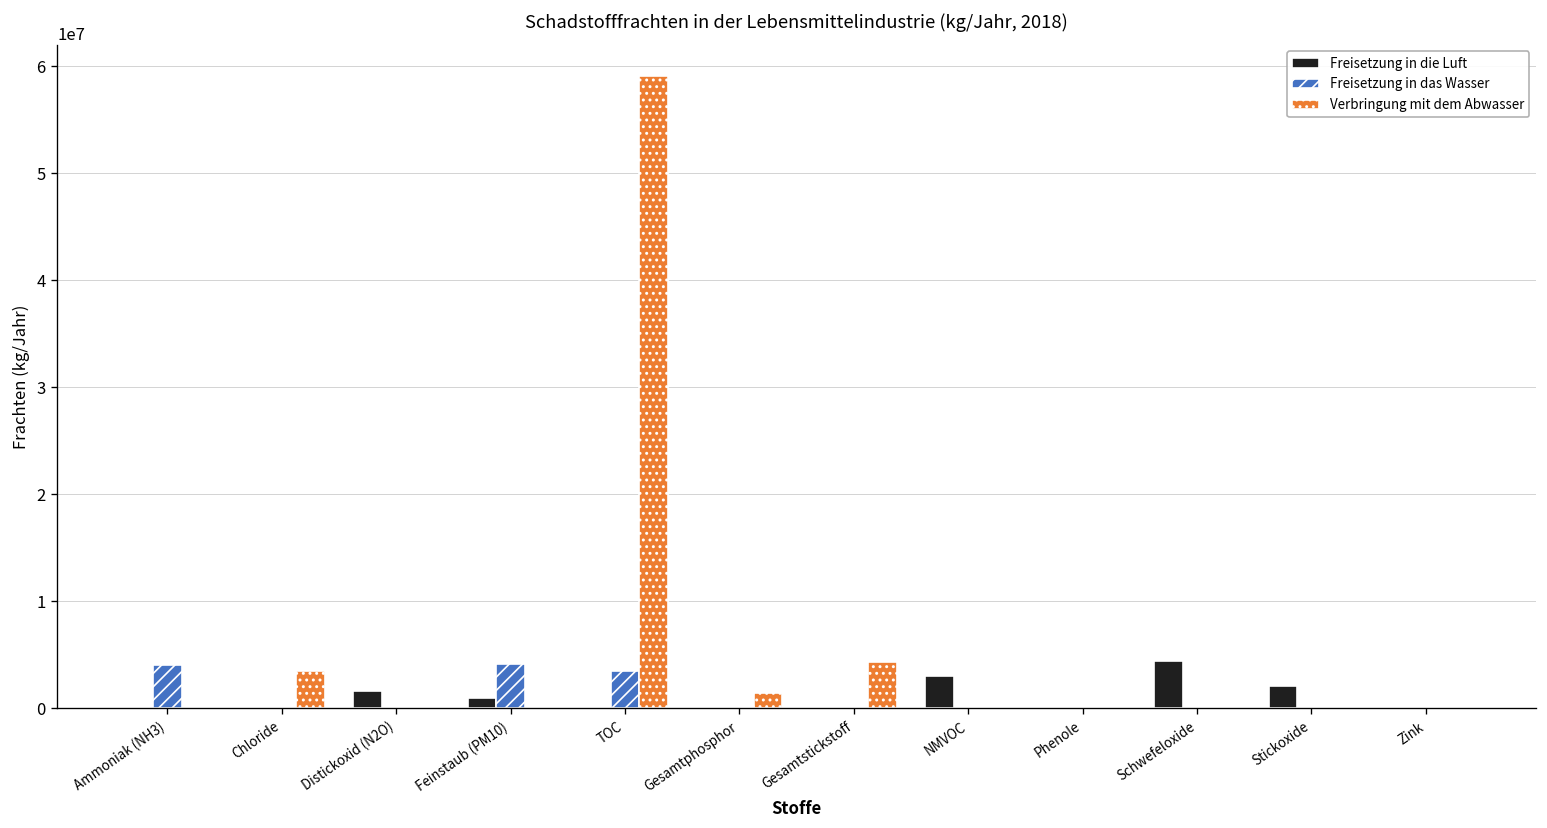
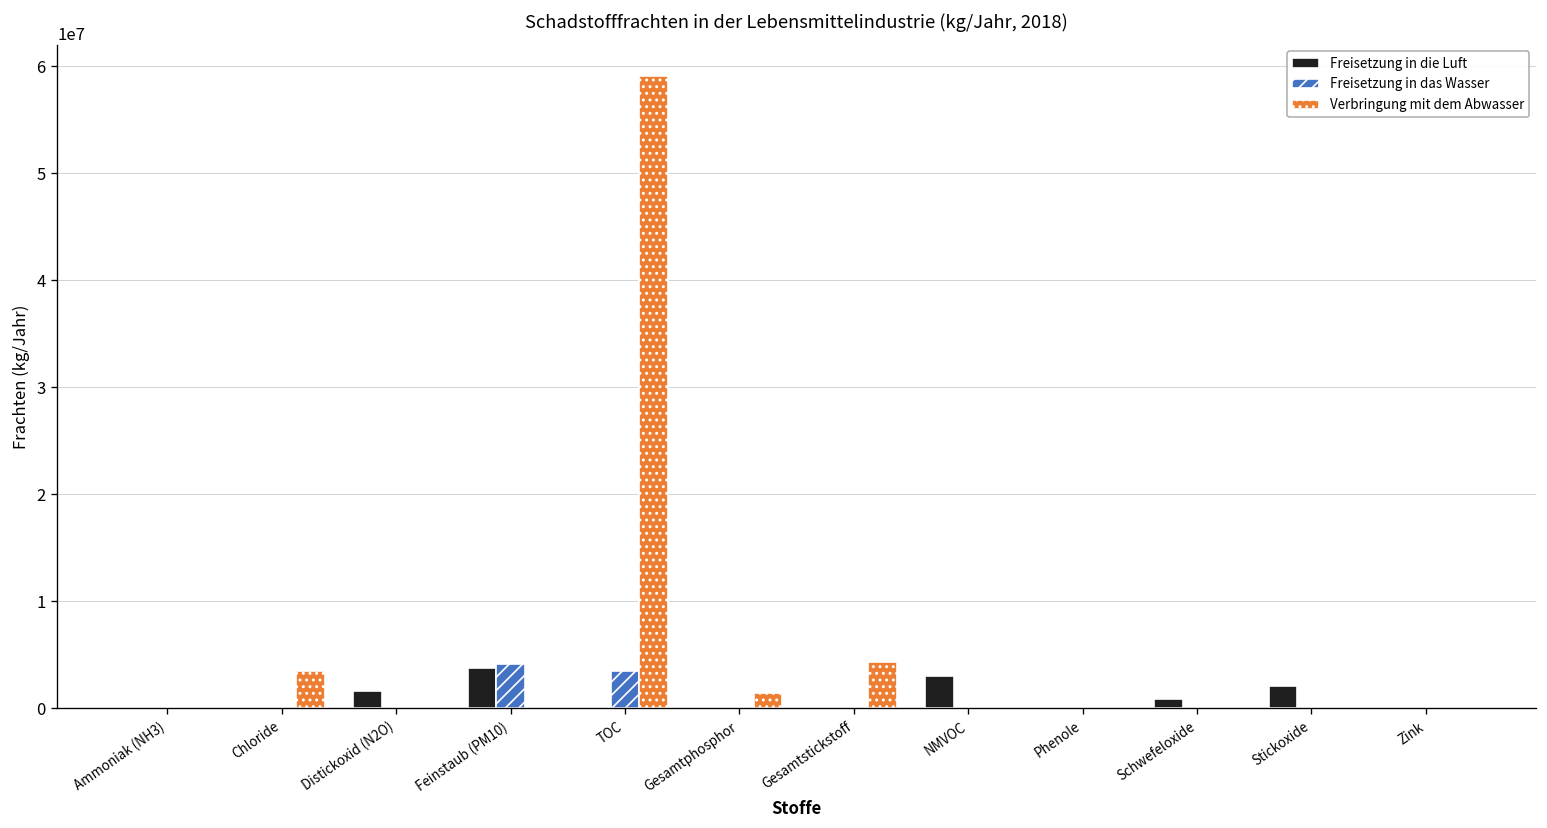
  {
    "Freisetzung in die Luft": {
      "Chloride": 0,
      "Distickoxid (N2O)": 2000000,
-     "Feinstaub (PM10)": 1000000,
+     "Feinstaub (PM10)": 4000000,
      "TOC": 0,
      "Gesamtphosphor": 0,
      "Gesamtstickstoff": 0,
      "NMVOC": 3000000,
      "Phenole": 0,
-     "Schwefeloxide": 4000000,
+     "Schwefeloxide": 1000000,
      "Stickoxide": 2000000,
      "Zink": 0
    },
    "Freisetzung in das Wasser": {
-     "Ammoniak (NH3)": 4000000,
+     "Ammoniak (NH3)": 0,
      "Chloride": 0,
      "Distickoxid (N2O)": 0,
      "Feinstaub (PM10)": 4000000,
      "TOC": 3000000,
      "Gesamtstickstoff": 0,
      "NMVOC": 0,
      "Phenole": 0,
      "Schwefeloxide": 0,
      "Stickoxide": 0,
      "Zink": 0
    },
    "Verbringung mit dem Abwasser": {
      "Ammoniak (NH3)": 0,
      "Chloride": 3000000,
      "Distickoxid (N2O)": 0,
      "Feinstaub (PM10)": 0,
      "TOC": 59000000,
      "Gesamtphosphor": 1000000,
      "Gesamtstickstoff": 4000000,
      "NMVOC": 0,
      "Schwefeloxide": 0,
      "Stickoxide": 0
    }
  }
